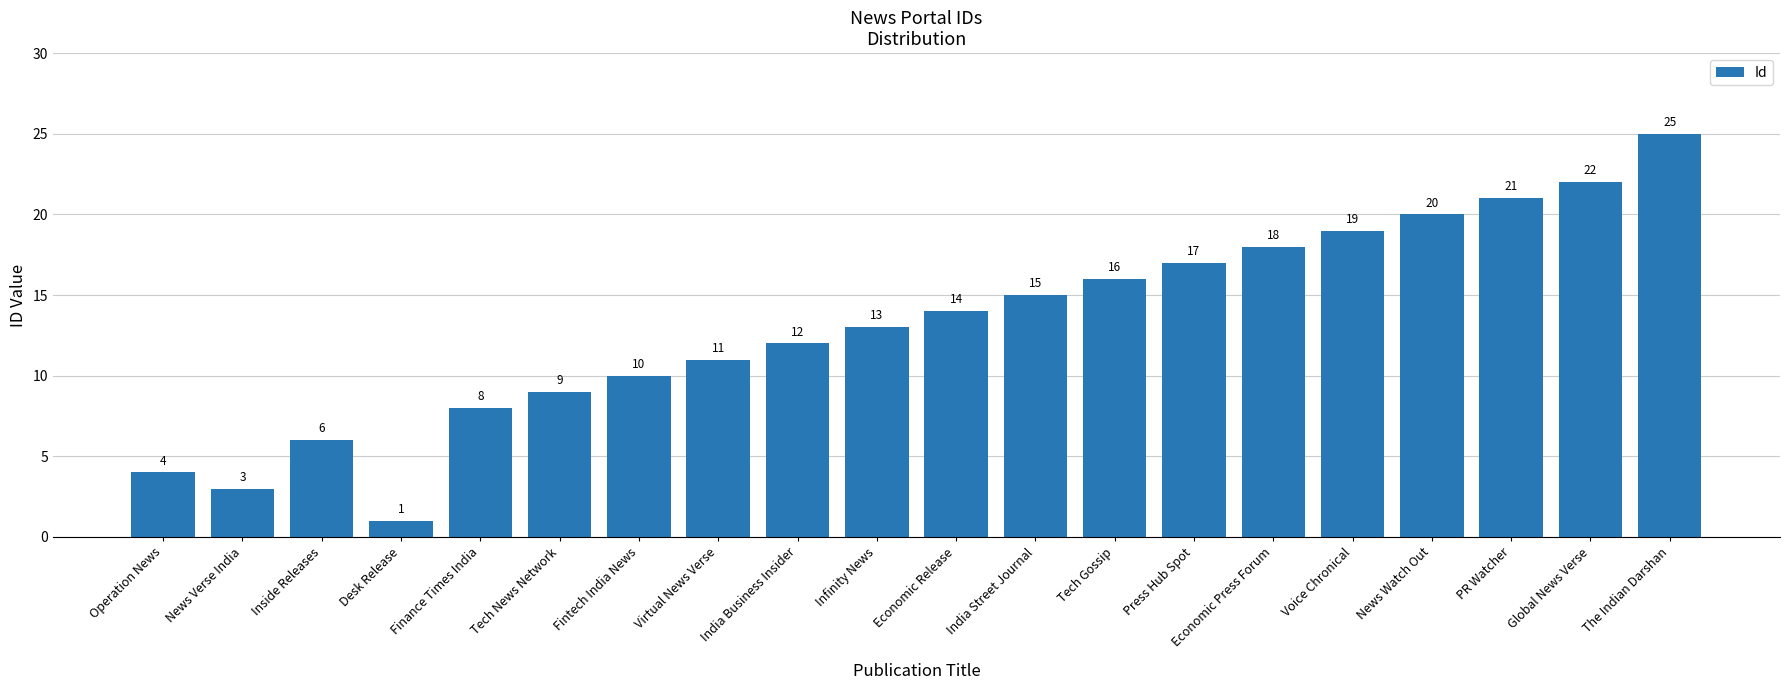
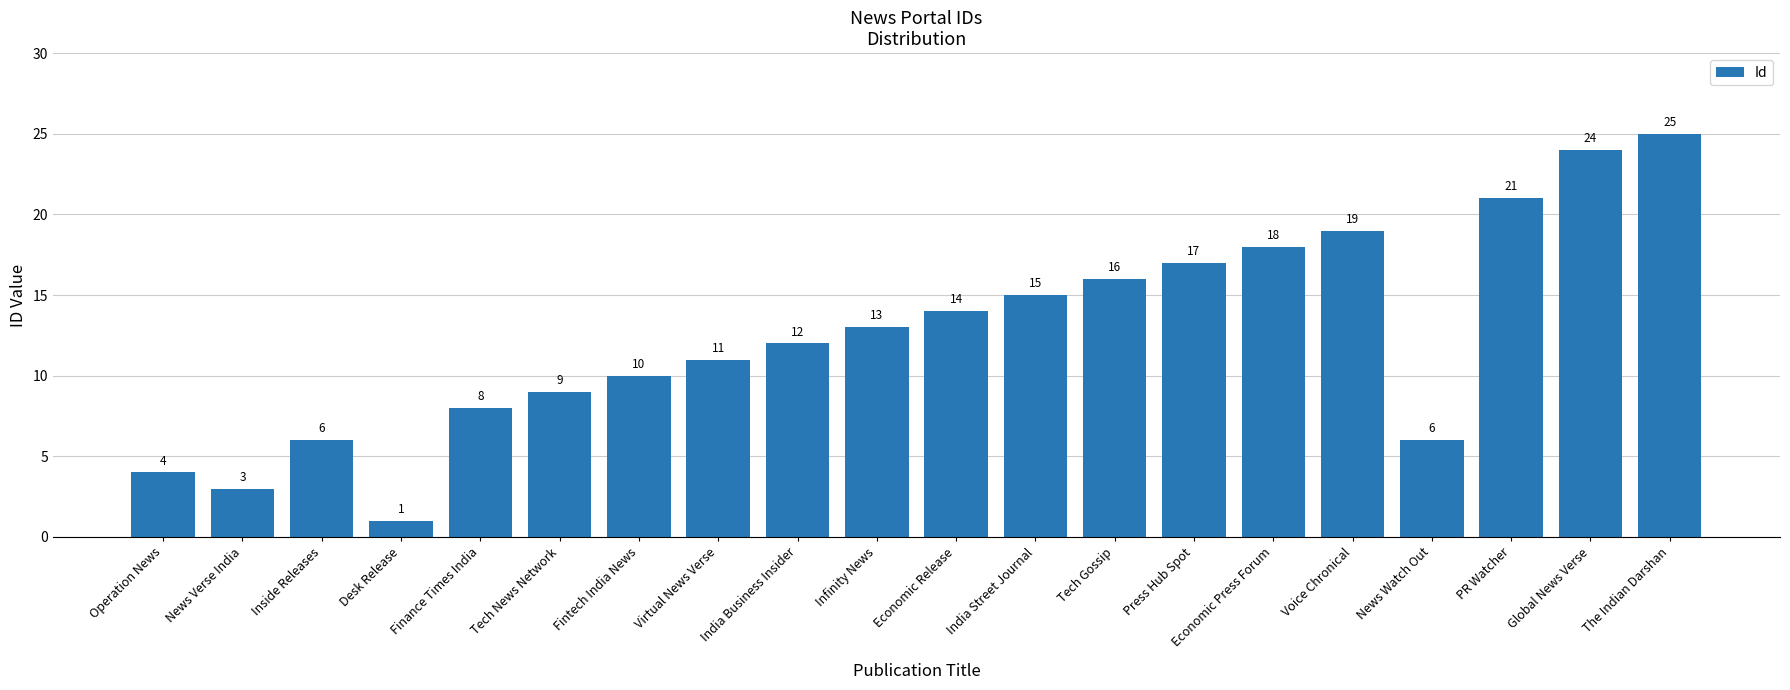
  {
    "Operation News": 4,
    "News Verse India": 3,
    "Inside Releases": 6,
    "Desk Release": 1,
    "Finance Times India": 8,
    "Tech News Network": 9,
    "Fintech India News": 10,
    "Virtual News Verse": 11,
    "India Business Insider": 12,
    "Infinity News": 13,
    "Economic Release": 14,
    "India Street Journal": 15,
    "Tech Gossip": 16,
    "Press Hub Spot": 17,
    "Economic Press Forum": 18,
    "Voice Chronical": 19,
-   "News Watch Out": 20,
+   "News Watch Out": 6,
    "PR Watcher": 21,
-   "Global News Verse": 22,
+   "Global News Verse": 24,
    "The Indian Darshan": 25
  }
